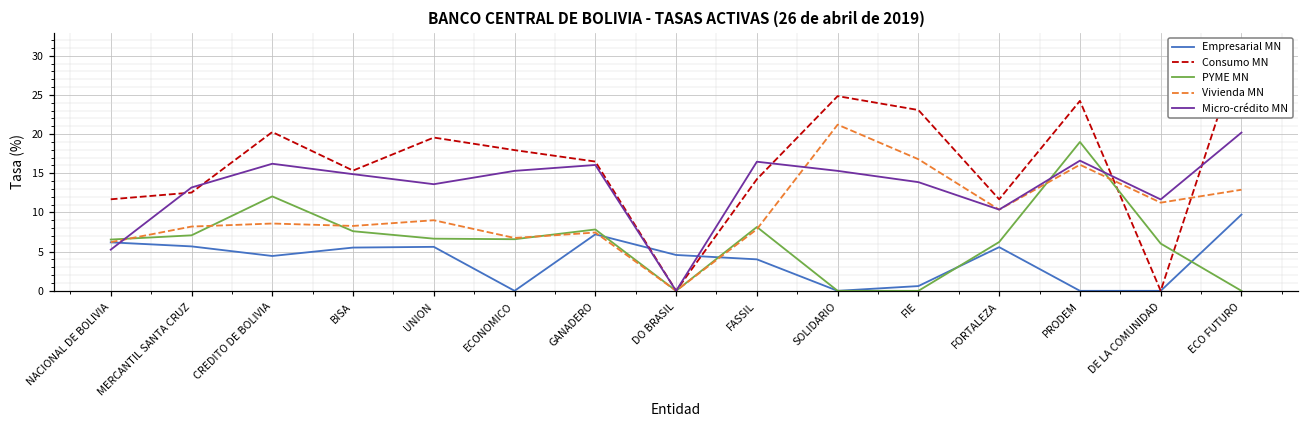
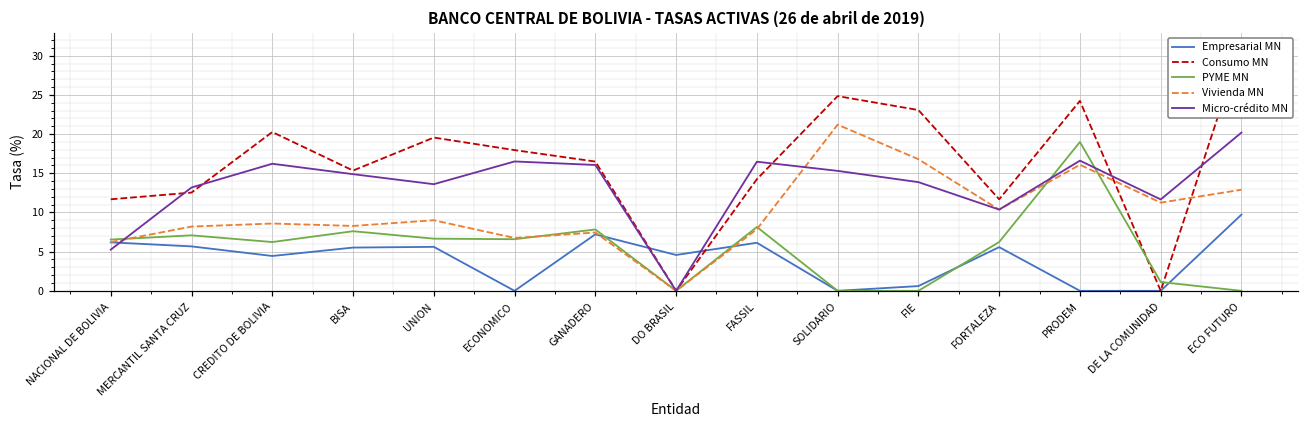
  {
    "Empresarial MN": {
      "MERCANTIL SANTA CRUZ": 6,
      "CREDITO DE BOLIVIA": 4,
      "BISA": 6,
      "UNION": 6,
      "ECONOMICO": 0,
      "DO BRASIL": 5,
-     "FASSIL": 4,
+     "FASSIL": 6,
      "FIE": 1,
      "FORTALEZA": 6,
      "PRODEM": 0,
      "ECO FUTURO": 10
    },
    "Consumo MN": {
      "NACIONAL DE BOLIVIA": 12,
      "MERCANTIL SANTA CRUZ": 13,
      "CREDITO DE BOLIVIA": 20,
      "BISA": 15,
      "UNION": 20,
      "ECONOMICO": 18,
      "GANADERO": 16,
      "FASSIL": 14,
      "SOLIDARIO": 25,
      "FIE": 23,
      "FORTALEZA": 12,
      "PRODEM": 24
    },
    "PYME MN": {
      "MERCANTIL SANTA CRUZ": 7,
-     "CREDITO DE BOLIVIA": 12,
+     "CREDITO DE BOLIVIA": 6,
      "BISA": 8,
      "UNION": 7,
      "GANADERO": 8,
      "FIE": 0,
      "FORTALEZA": 6,
      "PRODEM": 19,
-     "DE LA COMUNIDAD": 6,
+     "DE LA COMUNIDAD": 1,
      "ECO FUTURO": 0
    },
    "Vivienda MN": {
      "MERCANTIL SANTA CRUZ": 8,
      "CREDITO DE BOLIVIA": 9,
      "BISA": 8,
      "UNION": 9,
      "SOLIDARIO": 21,
      "FIE": 17,
      "PRODEM": 16,
      "DE LA COMUNIDAD": 11,
      "ECO FUTURO": 13
    },
    "Micro-crédito MN": {
      "NACIONAL DE BOLIVIA": 5,
      "MERCANTIL SANTA CRUZ": 13,
      "CREDITO DE BOLIVIA": 16,
      "BISA": 15,
      "UNION": 14,
-     "ECONOMICO": 15,
+     "ECONOMICO": 17,
      "GANADERO": 16,
      "FASSIL": 16,
      "SOLIDARIO": 15,
      "FIE": 14,
      "PRODEM": 17,
      "DE LA COMUNIDAD": 12,
      "ECO FUTURO": 20
    }
  }
